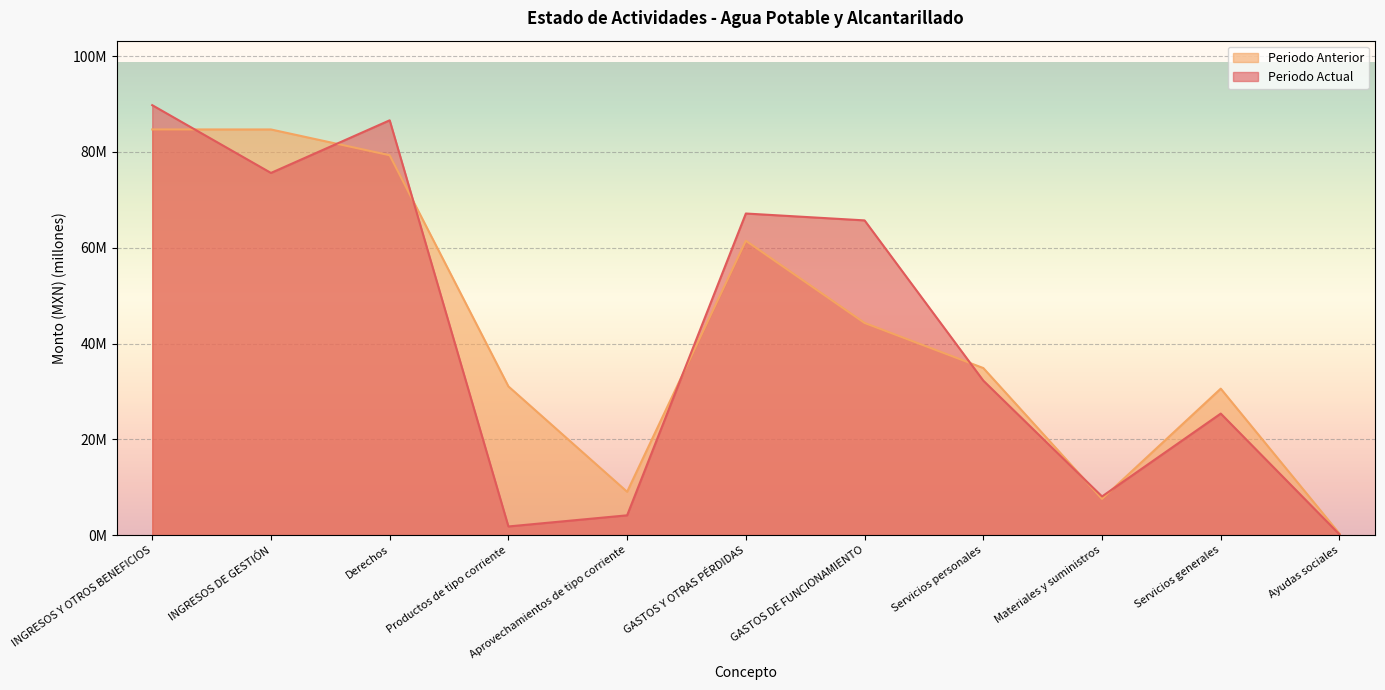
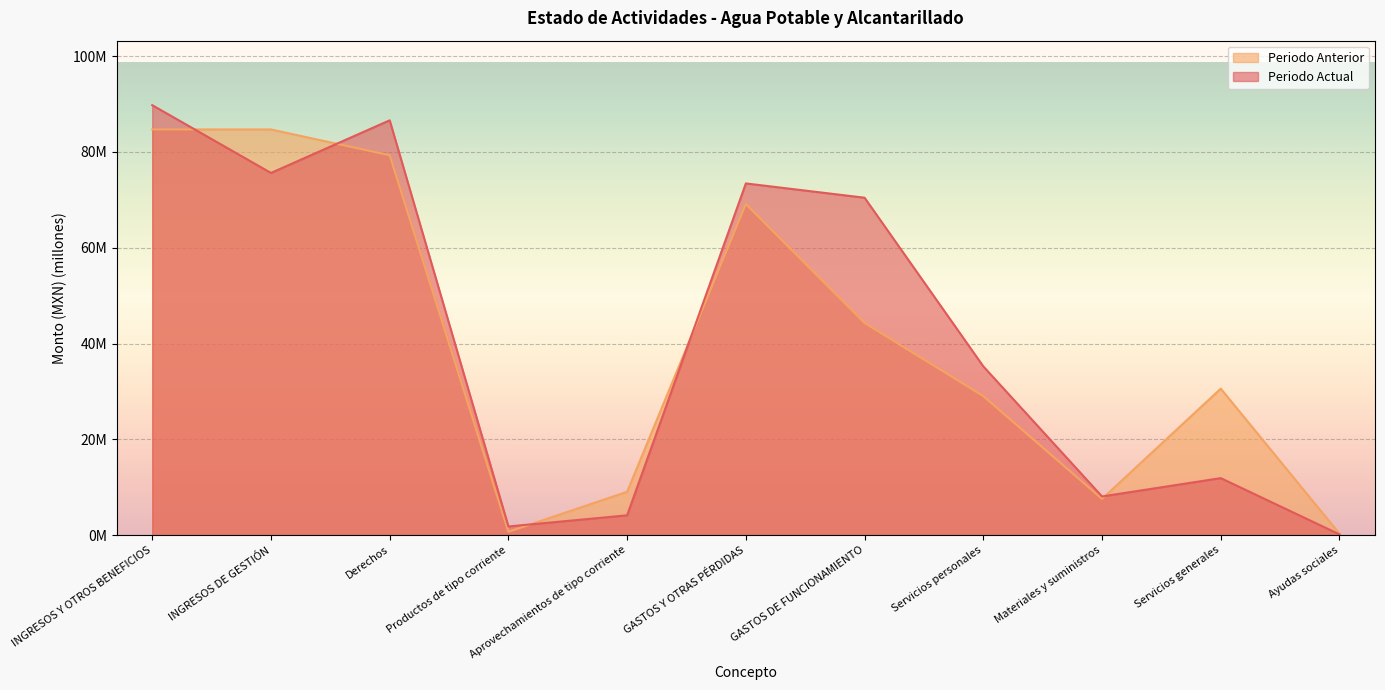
  {
    "Periodo Anterior": {
      "INGRESOS Y OTROS BENEFICIOS": 85000000,
      "INGRESOS DE GESTIÓN": 85000000,
      "Derechos": 79000000,
-     "Productos de tipo corriente": 31000000,
+     "Productos de tipo corriente": 1000000,
      "Aprovechamientos de tipo corriente": 9000000,
-     "GASTOS Y OTRAS PÉRDIDAS": 61000000,
+     "GASTOS Y OTRAS PÉRDIDAS": 69000000,
      "GASTOS DE FUNCIONAMIENTO": 44000000,
-     "Servicios personales": 35000000,
+     "Servicios personales": 29000000,
      "Servicios generales": 31000000
    },
    "Periodo Actual": {
      "INGRESOS Y OTROS BENEFICIOS": 90000000,
      "INGRESOS DE GESTIÓN": 76000000,
      "Derechos": 87000000,
      "Productos de tipo corriente": 2000000,
      "Aprovechamientos de tipo corriente": 4000000,
-     "GASTOS Y OTRAS PÉRDIDAS": 67000000,
-     "GASTOS DE FUNCIONAMIENTO": 66000000,
-     "Servicios personales": 32000000,
-     "Servicios generales": 25000000
+     "GASTOS Y OTRAS PÉRDIDAS": 73000000,
+     "GASTOS DE FUNCIONAMIENTO": 70000000,
+     "Servicios personales": 35000000,
+     "Servicios generales": 12000000
    }
  }
